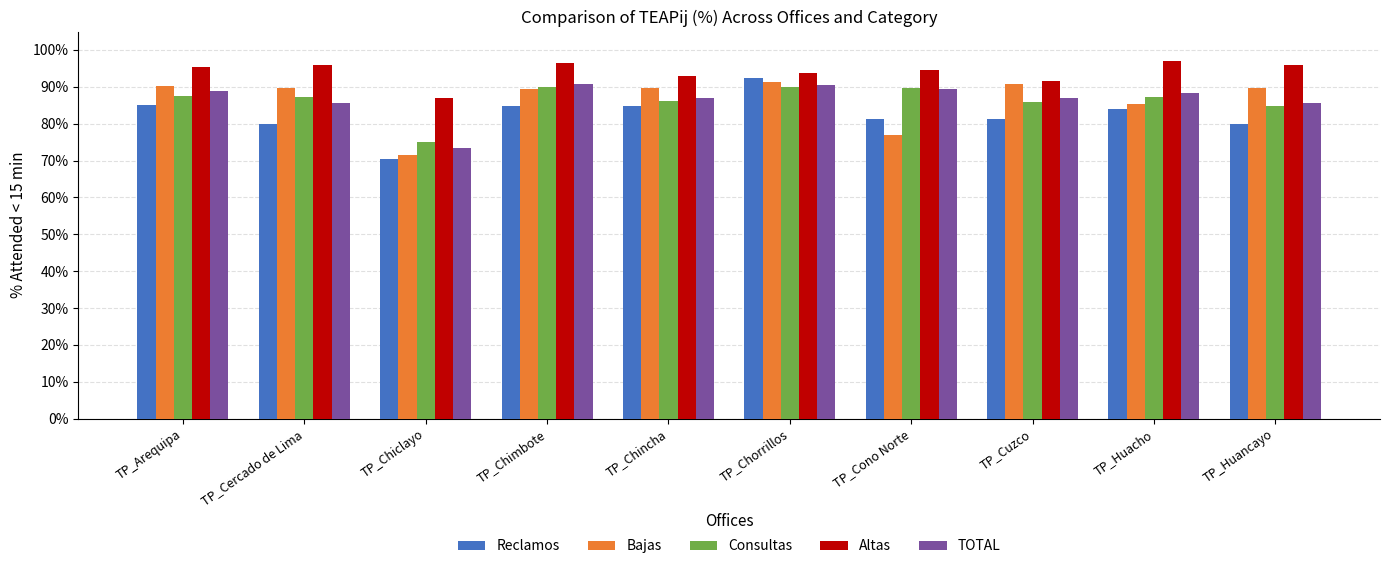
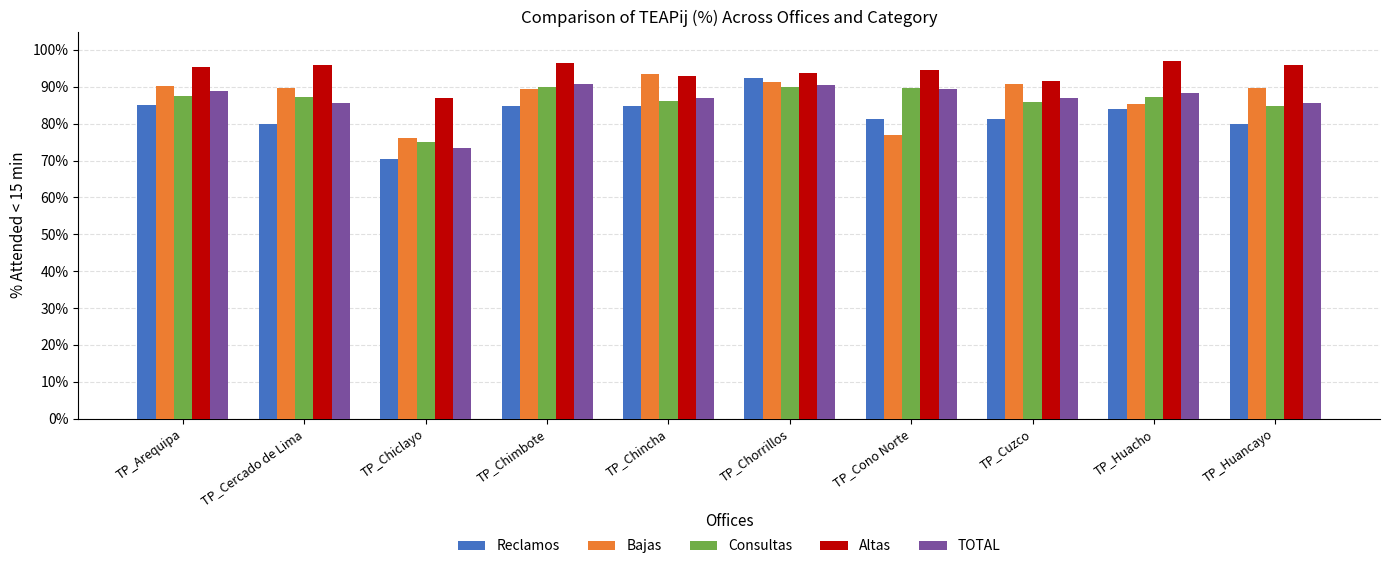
  {
    "Reclamos": {
      "TP_Arequipa": "85%",
      "TP_Cercado de Lima": "80%",
      "TP_Chiclayo": "70%",
      "TP_Chimbote": "85%",
      "TP_Chincha": "85%",
      "TP_Chorrillos": "92%",
      "TP_Cono Norte": "81%",
      "TP_Cuzco": "81%",
      "TP_Huacho": "84%",
      "TP_Huancayo": "80%"
    },
    "Bajas": {
      "TP_Arequipa": "90%",
      "TP_Cercado de Lima": "90%",
-     "TP_Chiclayo": "72%",
+     "TP_Chiclayo": "76%",
      "TP_Chimbote": "89%",
-     "TP_Chincha": "90%",
+     "TP_Chincha": "93%",
      "TP_Chorrillos": "91%",
      "TP_Cono Norte": "77%",
      "TP_Cuzco": "91%",
      "TP_Huacho": "85%",
      "TP_Huancayo": "90%"
    },
    "Consultas": {
      "TP_Arequipa": "88%",
      "TP_Cercado de Lima": "87%",
      "TP_Chiclayo": "75%",
      "TP_Chimbote": "90%",
      "TP_Chincha": "86%",
      "TP_Chorrillos": "90%",
      "TP_Cono Norte": "90%",
      "TP_Cuzco": "86%",
      "TP_Huacho": "87%",
      "TP_Huancayo": "85%"
    },
    "Altas": {
      "TP_Arequipa": "95%",
      "TP_Cercado de Lima": "96%",
      "TP_Chiclayo": "87%",
      "TP_Chimbote": "97%",
      "TP_Chincha": "93%",
      "TP_Chorrillos": "94%",
      "TP_Cono Norte": "95%",
      "TP_Cuzco": "92%",
      "TP_Huacho": "97%",
      "TP_Huancayo": "96%"
    },
    "TOTAL": {
      "TP_Arequipa": "89%",
      "TP_Cercado de Lima": "86%",
      "TP_Chiclayo": "73%",
      "TP_Chimbote": "91%",
      "TP_Chincha": "87%",
      "TP_Chorrillos": "90%",
      "TP_Cono Norte": "89%",
      "TP_Cuzco": "87%",
      "TP_Huacho": "88%",
      "TP_Huancayo": "86%"
    }
  }
